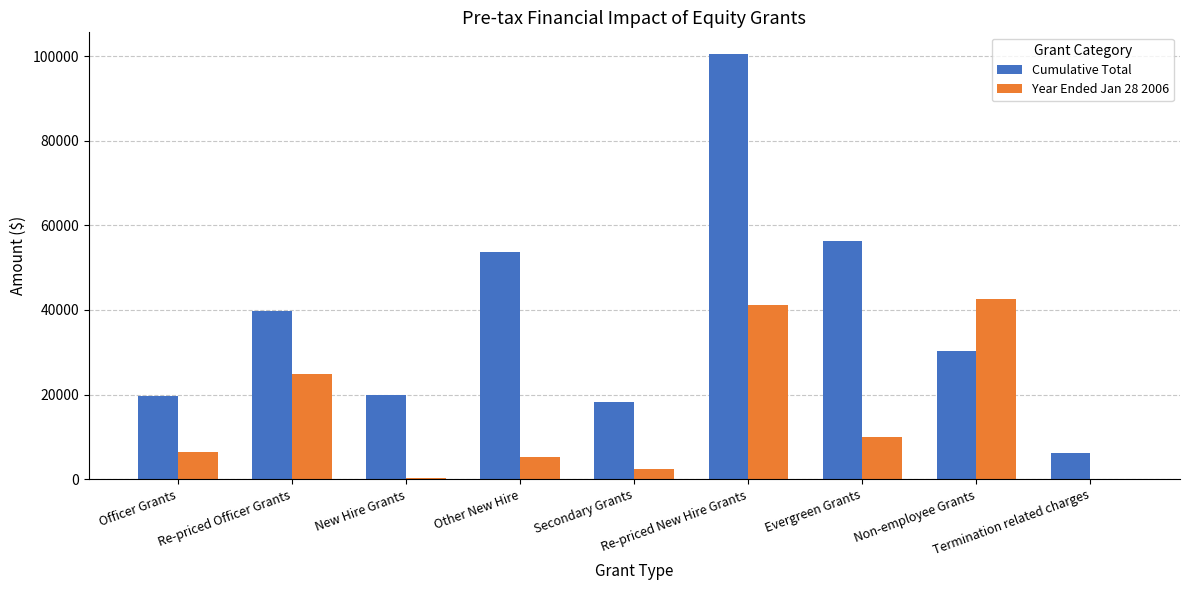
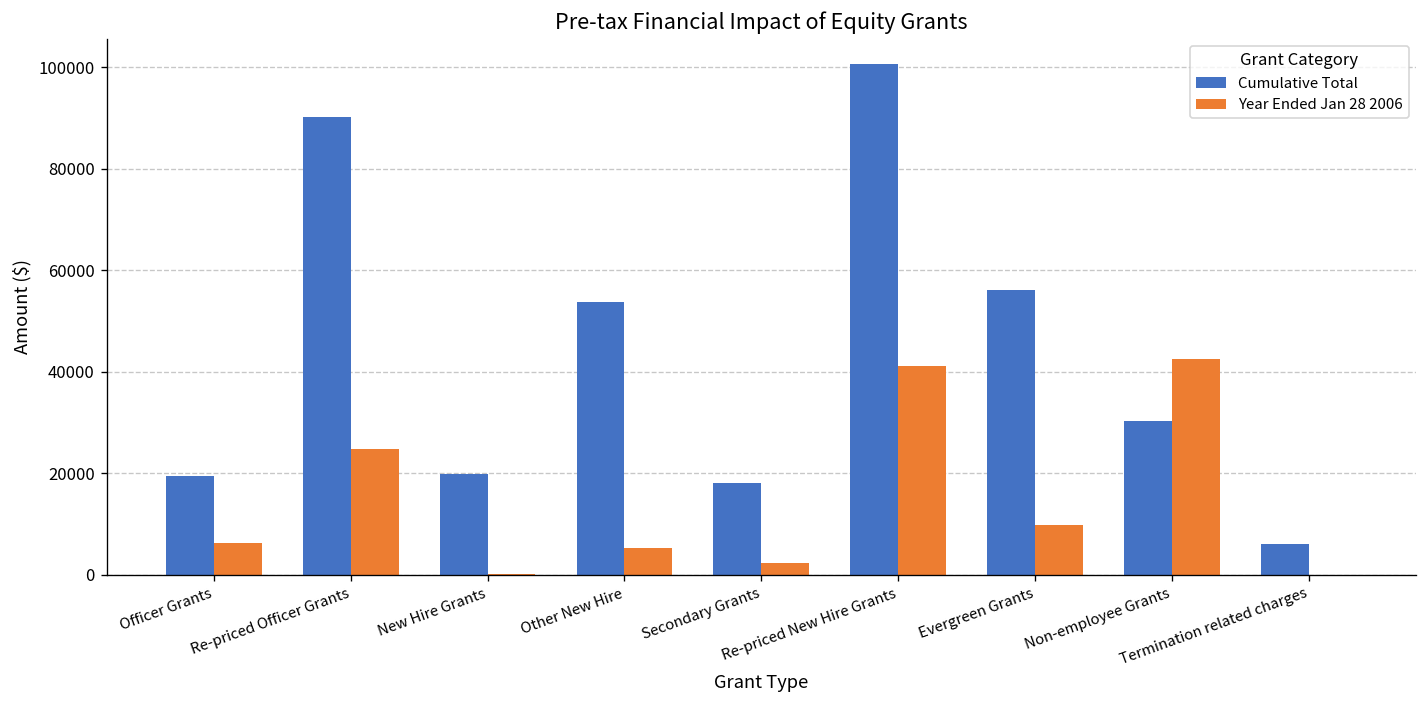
  {
    "Cumulative Total": {
      "Officer Grants": 20000,
-     "Re-priced Officer Grants": 40000,
+     "Re-priced Officer Grants": 90000,
      "New Hire Grants": 20000,
      "Other New Hire": 54000,
      "Secondary Grants": 18000,
      "Re-priced New Hire Grants": 101000,
      "Evergreen Grants": 56000,
      "Non-employee Grants": 30000,
      "Termination related charges": 6000
    },
    "Year Ended Jan 28 2006": {
      "Officer Grants": 6000,
      "Re-priced Officer Grants": 25000,
      "Other New Hire": 5000,
      "Secondary Grants": 2000,
      "Re-priced New Hire Grants": 41000,
      "Evergreen Grants": 10000,
      "Non-employee Grants": 43000,
      "Termination related charges": 0
    }
  }
